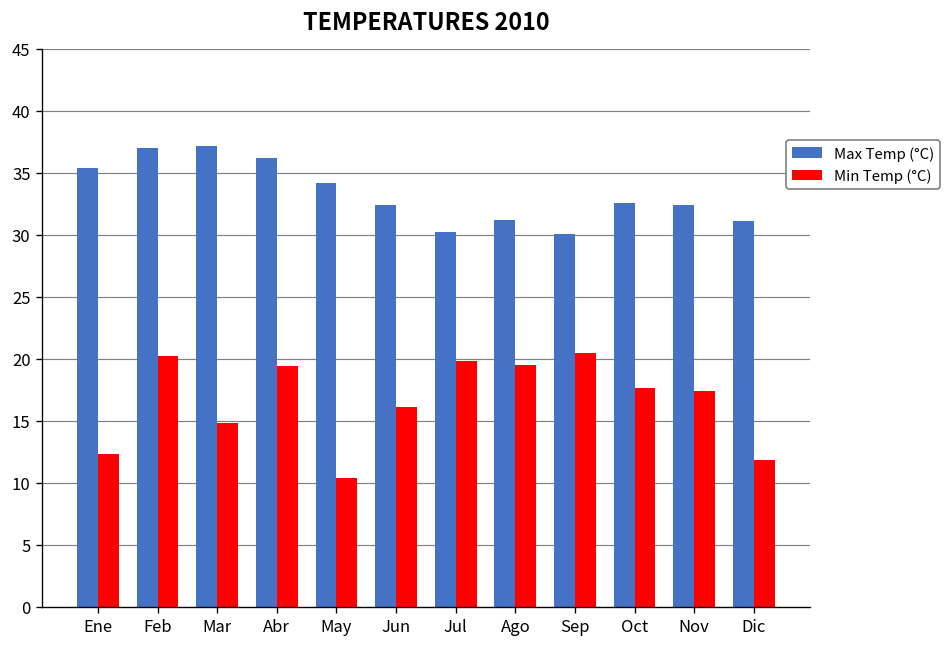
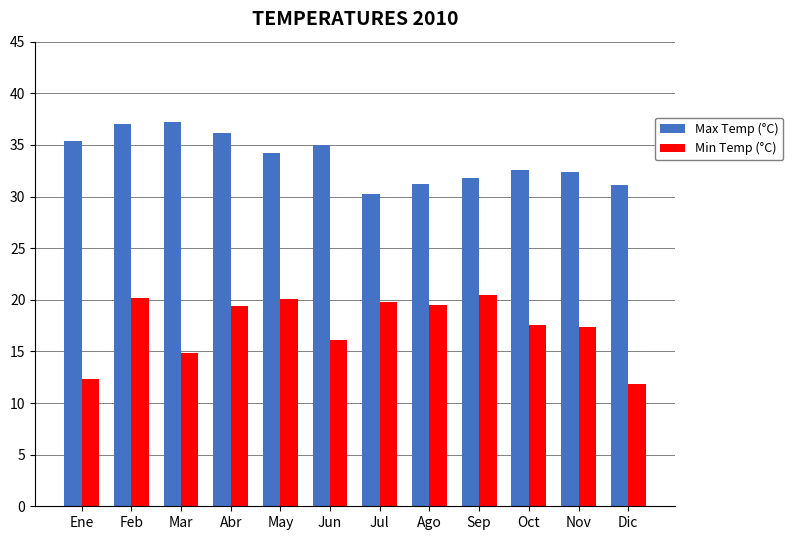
  {
    "Max Temp (°C)": {
      "Ene": 35.4,
      "Feb": 37.0,
      "Mar": 37.2,
      "Abr": 36.2,
      "May": 34.2,
-     "Jun": 32.4,
+     "Jun": 35.0,
      "Jul": 30.2,
      "Ago": 31.2,
-     "Sep": 30.1,
+     "Sep": 31.8,
      "Oct": 32.6,
      "Nov": 32.4,
      "Dic": 31.1
    },
    "Min Temp (°C)": {
      "Ene": 12.3,
      "Feb": 20.2,
      "Mar": 14.8,
      "Abr": 19.4,
-     "May": 10.4,
+     "May": 20.1,
      "Jun": 16.1,
      "Jul": 19.8,
      "Ago": 19.5,
      "Sep": 20.5,
      "Oct": 17.6,
      "Nov": 17.4,
      "Dic": 11.8
    }
  }
